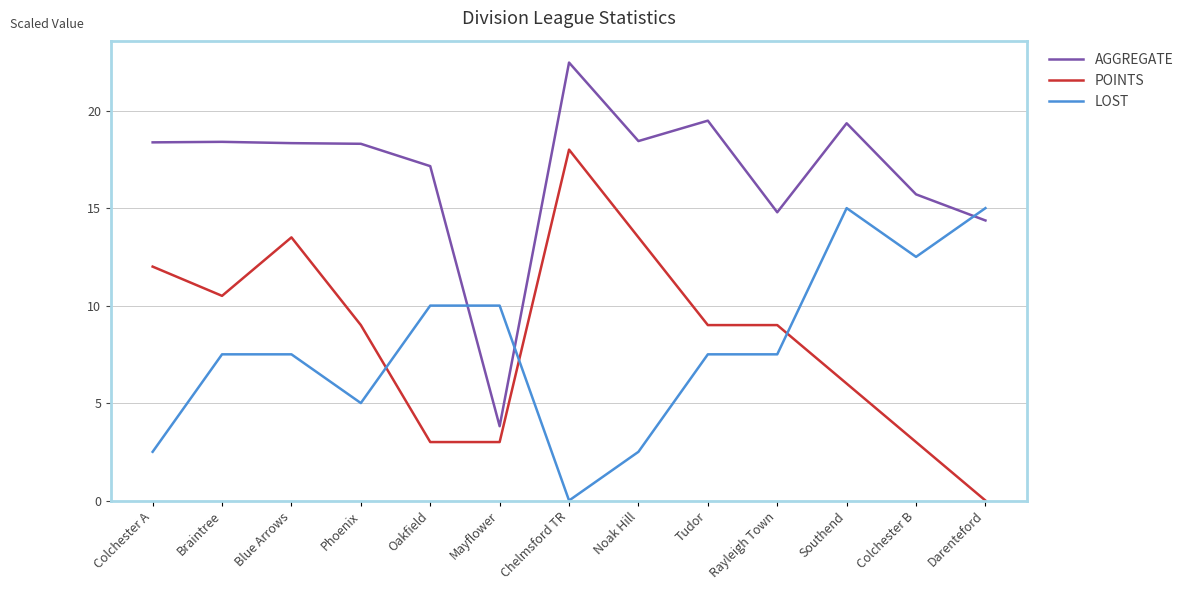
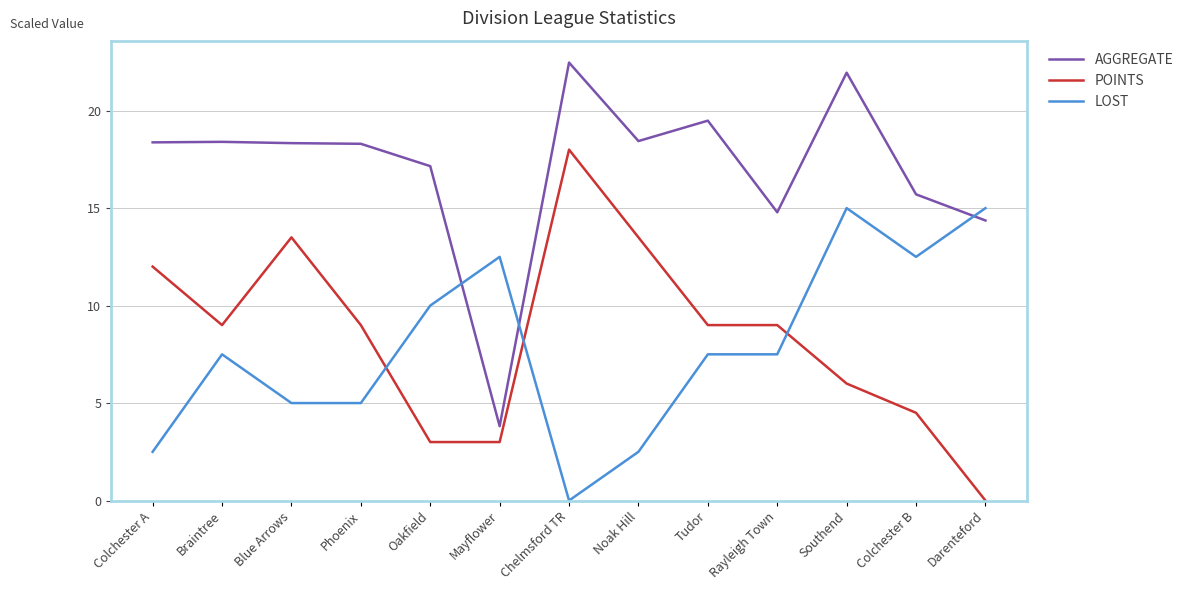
  {
    "AGGREGATE": {
      "Colchester A": 18.4,
      "Braintree": 18.4,
      "Blue Arrows": 18.3,
      "Phoenix": 18.3,
      "Oakfield": 17.2,
      "Mayflower": 3.8,
      "Chelmsford TR": 22.5,
      "Noak Hill": 18.4,
      "Tudor": 19.5,
      "Rayleigh Town": 14.8,
-     "Southend": 19.4,
+     "Southend": 21.9,
      "Colchester B": 15.7,
      "Darenteford": 14.4
    },
    "POINTS": {
      "Colchester A": 12.0,
-     "Braintree": 10.5,
+     "Braintree": 9.0,
      "Blue Arrows": 13.5,
      "Phoenix": 9.0,
      "Oakfield": 3.0,
      "Mayflower": 3.0,
      "Chelmsford TR": 18.0,
      "Noak Hill": 13.5,
      "Tudor": 9.0,
      "Rayleigh Town": 9.0,
      "Southend": 6.0,
-     "Colchester B": 3.0,
+     "Colchester B": 4.5,
      "Darenteford": 0.0
    },
    "LOST": {
      "Colchester A": 2.5,
      "Braintree": 7.5,
-     "Blue Arrows": 7.5,
+     "Blue Arrows": 5.0,
      "Phoenix": 5.0,
      "Oakfield": 10.0,
-     "Mayflower": 10.0,
+     "Mayflower": 12.5,
      "Chelmsford TR": 0.0,
      "Noak Hill": 2.5,
      "Tudor": 7.5,
      "Rayleigh Town": 7.5,
      "Southend": 15.0,
      "Colchester B": 12.5,
      "Darenteford": 15.0
    }
  }
